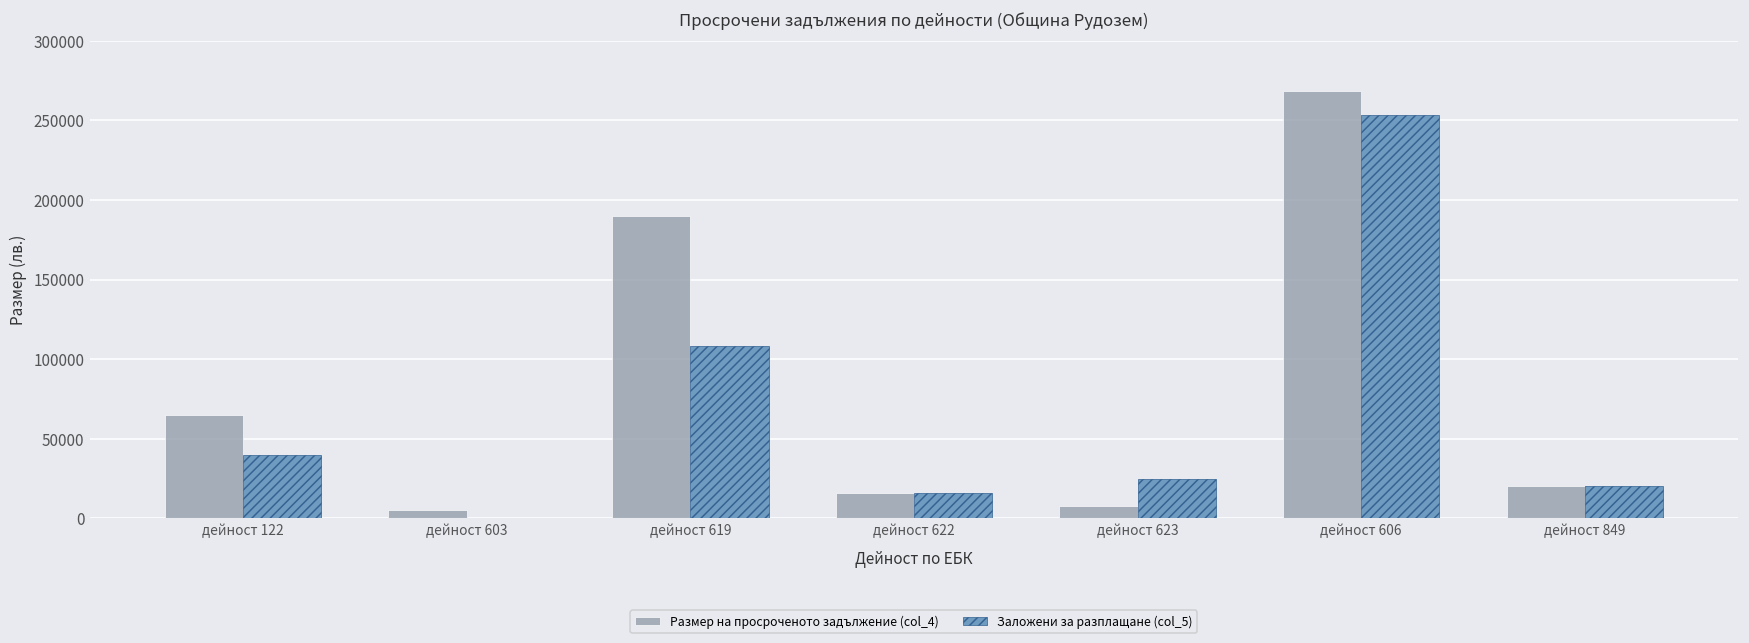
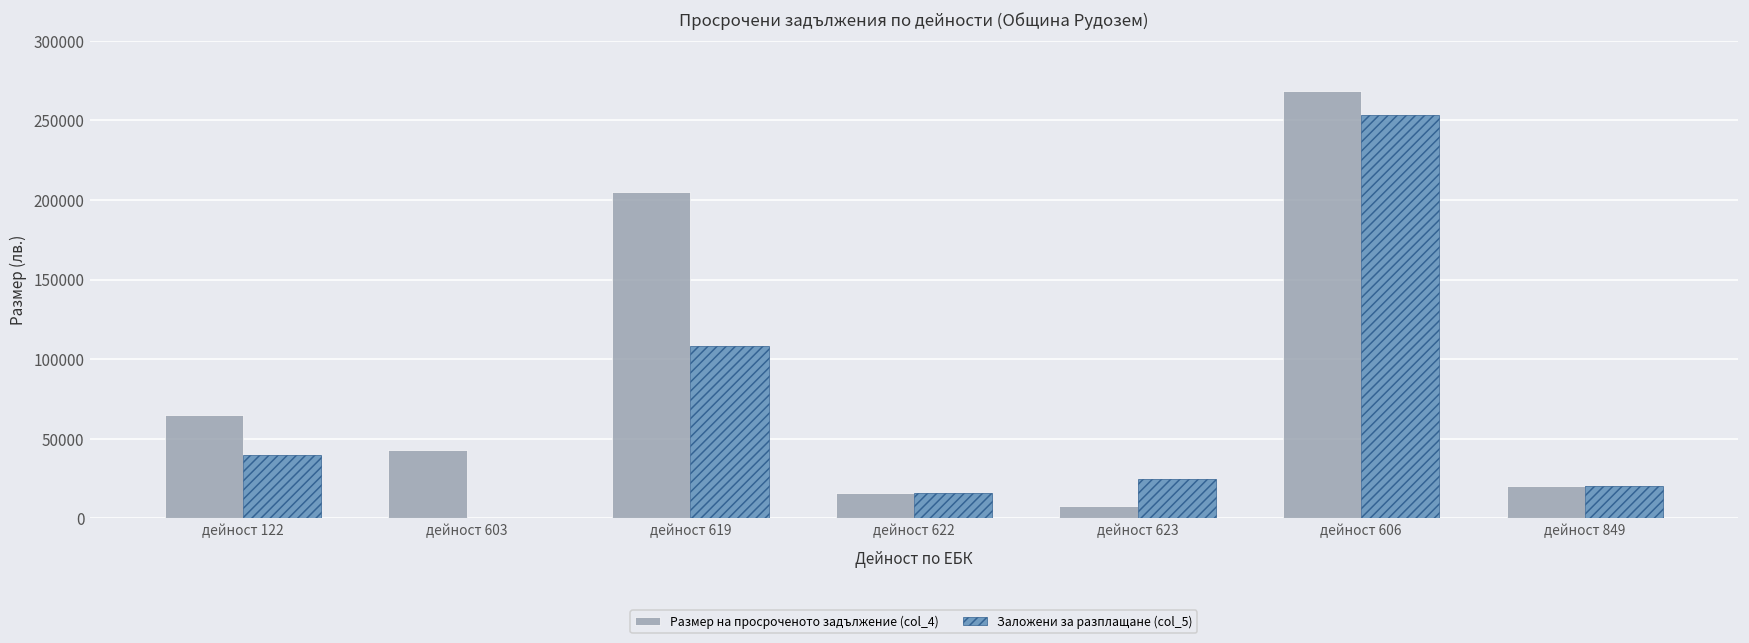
  {
    "Размер на просроченото задължение (col_4)": {
      "дейност 122": 65000,
-     "дейност 603": 5000,
-     "дейност 619": 190000,
+     "дейност 603": 43000,
+     "дейност 619": 205000,
      "дейност 622": 16000,
      "дейност 623": 8000,
      "дейност 606": 268000,
      "дейност 849": 20000
    },
    "Заложени за разплащане (col_5)": {
      "дейност 122": 39000,
      "дейност 603": 0,
      "дейност 619": 108000,
      "дейност 622": 16000,
      "дейност 623": 25000,
      "дейност 606": 254000,
      "дейност 849": 20000
    }
  }
